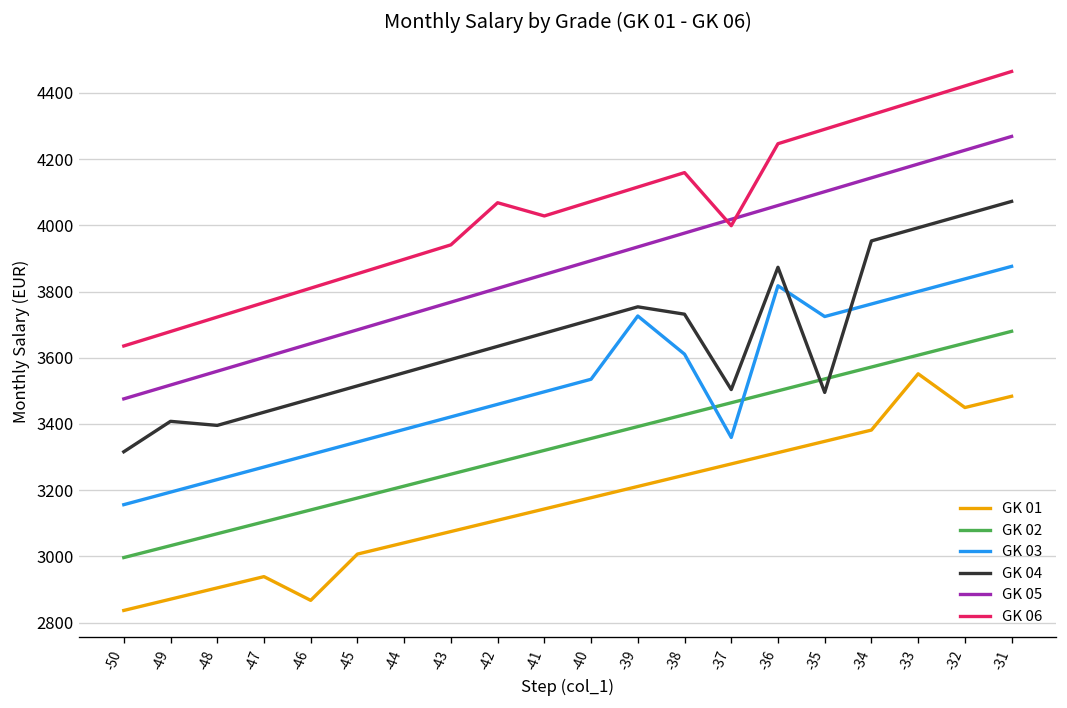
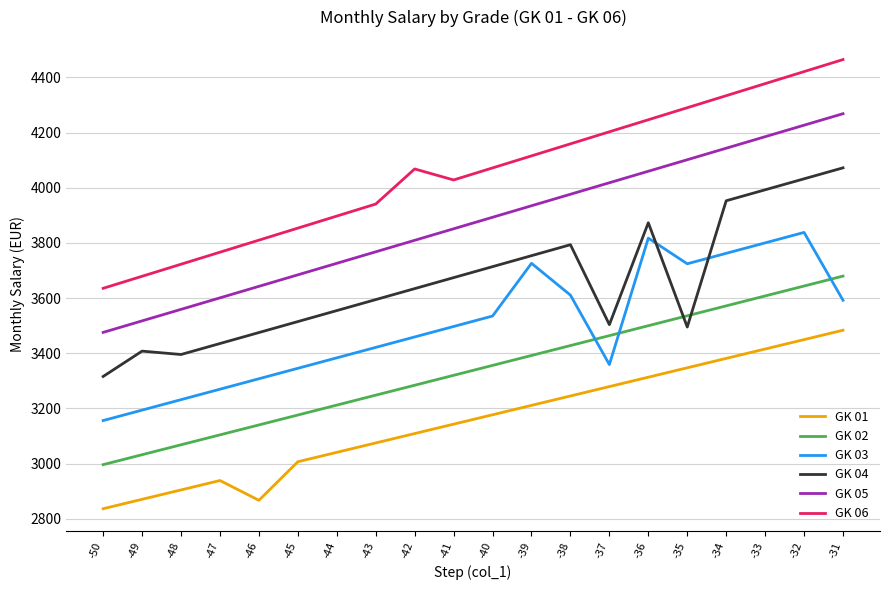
  {
    "GK 01": {
      "-50": 2840,
      "-49": 2870,
      "-48": 2900,
      "-47": 2940,
      "-46": 2870,
      "-45": 3010,
      "-44": 3040,
      "-43": 3080,
      "-42": 3110,
      "-41": 3140,
      "-40": 3180,
      "-39": 3210,
      "-38": 3250,
      "-37": 3280,
      "-36": 3310,
      "-35": 3350,
      "-34": 3380,
-     "-33": 3550,
+     "-33": 3420,
      "-32": 3450,
      "-31": 3480
    },
    "GK 02": {
      "-50": 3000,
      "-49": 3030,
      "-48": 3070,
      "-47": 3100,
      "-46": 3140,
      "-45": 3180,
      "-44": 3210,
      "-43": 3250,
      "-42": 3280,
      "-41": 3320,
      "-40": 3360,
      "-39": 3390,
      "-38": 3430,
      "-37": 3460,
      "-36": 3500,
      "-35": 3540,
      "-34": 3570,
      "-33": 3610,
      "-32": 3640,
      "-31": 3680
    },
    "GK 03": {
      "-50": 3160,
      "-49": 3190,
      "-48": 3230,
      "-47": 3270,
      "-46": 3310,
      "-45": 3350,
      "-44": 3380,
      "-43": 3420,
      "-42": 3460,
      "-41": 3500,
      "-40": 3540,
      "-39": 3730,
      "-38": 3610,
      "-37": 3360,
      "-36": 3820,
      "-35": 3720,
      "-34": 3760,
      "-33": 3800,
      "-32": 3840,
-     "-31": 3880
+     "-31": 3590
    },
    "GK 04": {
      "-50": 3320,
      "-49": 3410,
      "-48": 3400,
      "-47": 3440,
      "-46": 3480,
      "-45": 3520,
      "-44": 3550,
      "-43": 3590,
      "-42": 3630,
      "-41": 3670,
      "-40": 3710,
      "-39": 3750,
-     "-38": 3730,
+     "-38": 3790,
      "-37": 3500,
      "-36": 3870,
      "-35": 3500,
      "-34": 3950,
      "-33": 3990,
      "-32": 4030,
      "-31": 4070
    },
    "GK 05": {
      "-50": 3480,
      "-49": 3520,
      "-48": 3560,
      "-47": 3600,
      "-46": 3640,
      "-45": 3680,
      "-44": 3730,
      "-43": 3770,
      "-42": 3810,
      "-41": 3850,
      "-40": 3890,
      "-39": 3930,
      "-38": 3980,
      "-37": 4020,
      "-36": 4060,
      "-35": 4100,
      "-34": 4140,
      "-33": 4180,
      "-32": 4230,
      "-31": 4270
    },
    "GK 06": {
      "-50": 3640,
      "-49": 3680,
      "-48": 3720,
      "-47": 3770,
      "-46": 3810,
      "-45": 3850,
      "-44": 3900,
      "-43": 3940,
      "-42": 4070,
      "-41": 4030,
      "-40": 4070,
      "-39": 4120,
      "-38": 4160,
-     "-37": 4000,
+     "-37": 4200,
      "-36": 4250,
      "-35": 4290,
      "-34": 4330,
      "-33": 4380,
      "-32": 4420,
      "-31": 4460
    }
  }
